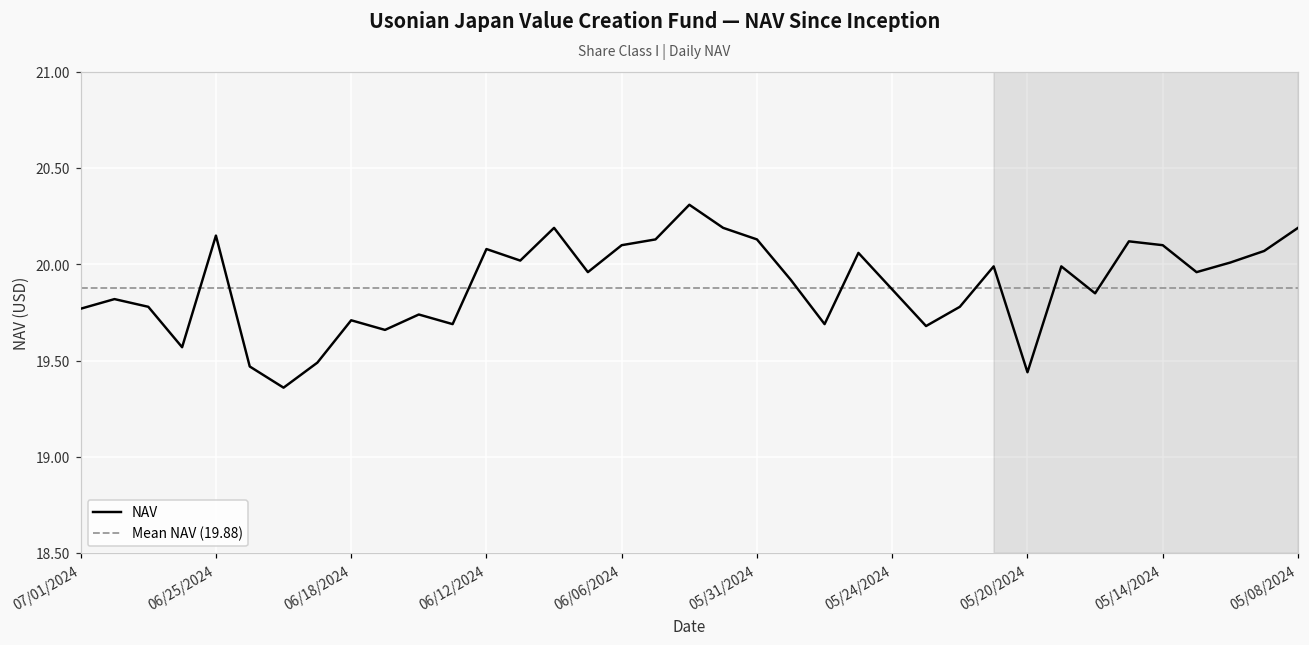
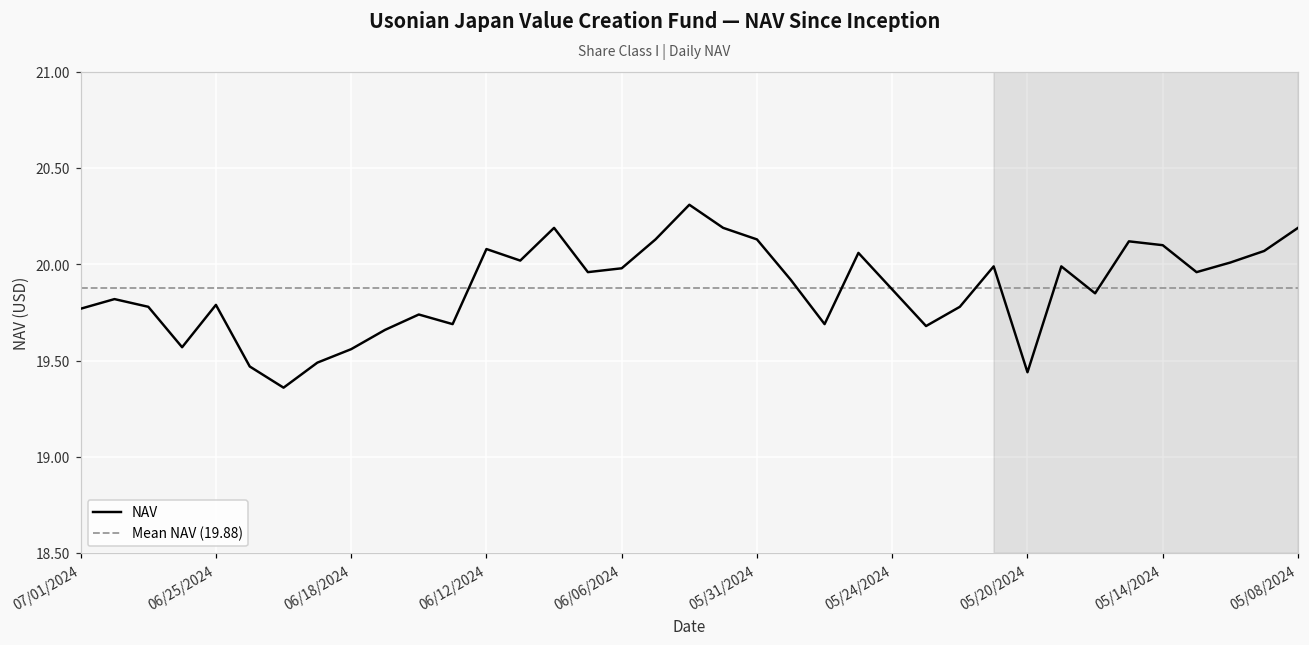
  {
    "07/01/2024": 19.77,
-   "06/25/2024": 20.15,
-   "06/18/2024": 19.71,
+   "06/25/2024": 19.79,
+   "06/18/2024": 19.56,
    "06/12/2024": 20.08,
-   "06/06/2024": 20.10,
+   "06/06/2024": 19.98,
    "05/31/2024": 20.13,
    "05/24/2024": 19.87,
    "05/20/2024": 19.44,
    "05/14/2024": 20.10,
    "05/08/2024": 20.19
  }
